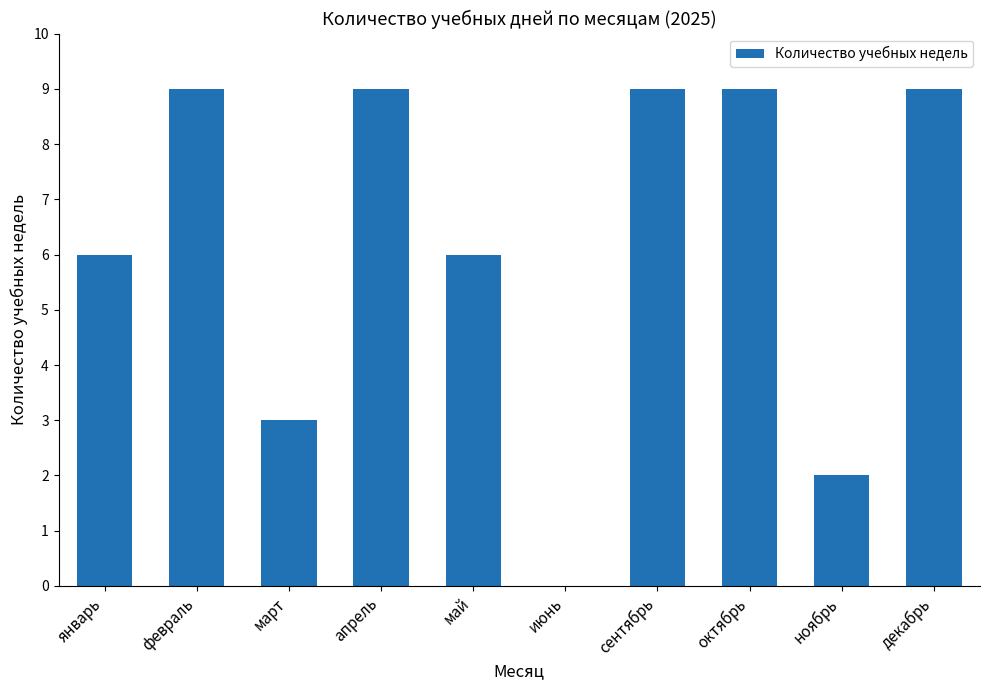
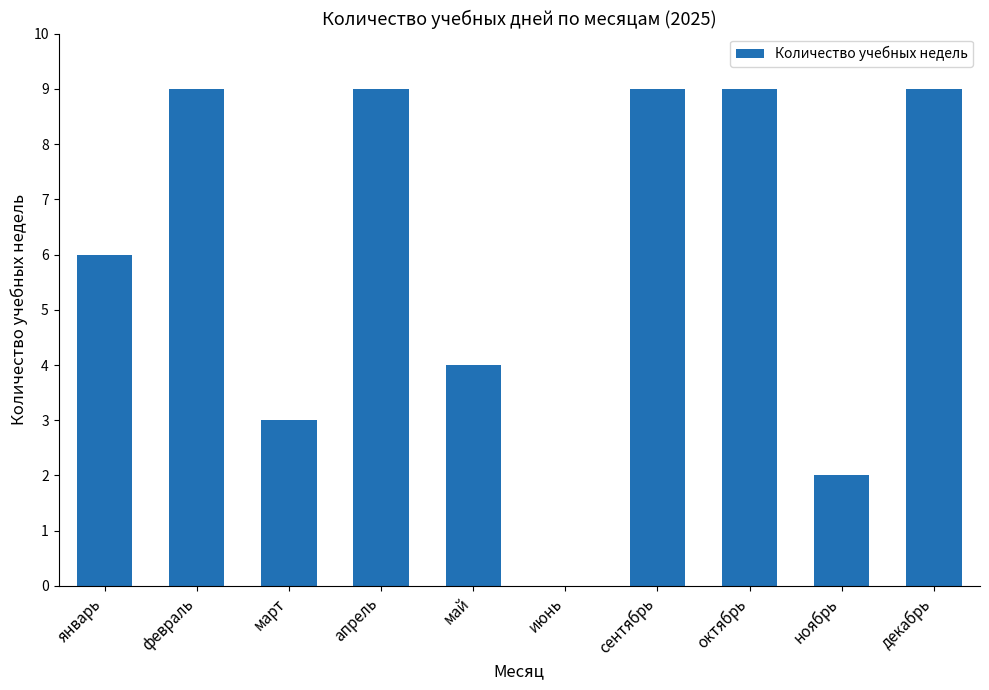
  {
    "январь": 6,
    "февраль": 9,
    "март": 3,
    "апрель": 9,
-   "май": 6,
+   "май": 4,
    "июнь": 0,
    "сентябрь": 9,
    "октябрь": 9,
    "ноябрь": 2,
    "декабрь": 9
  }
